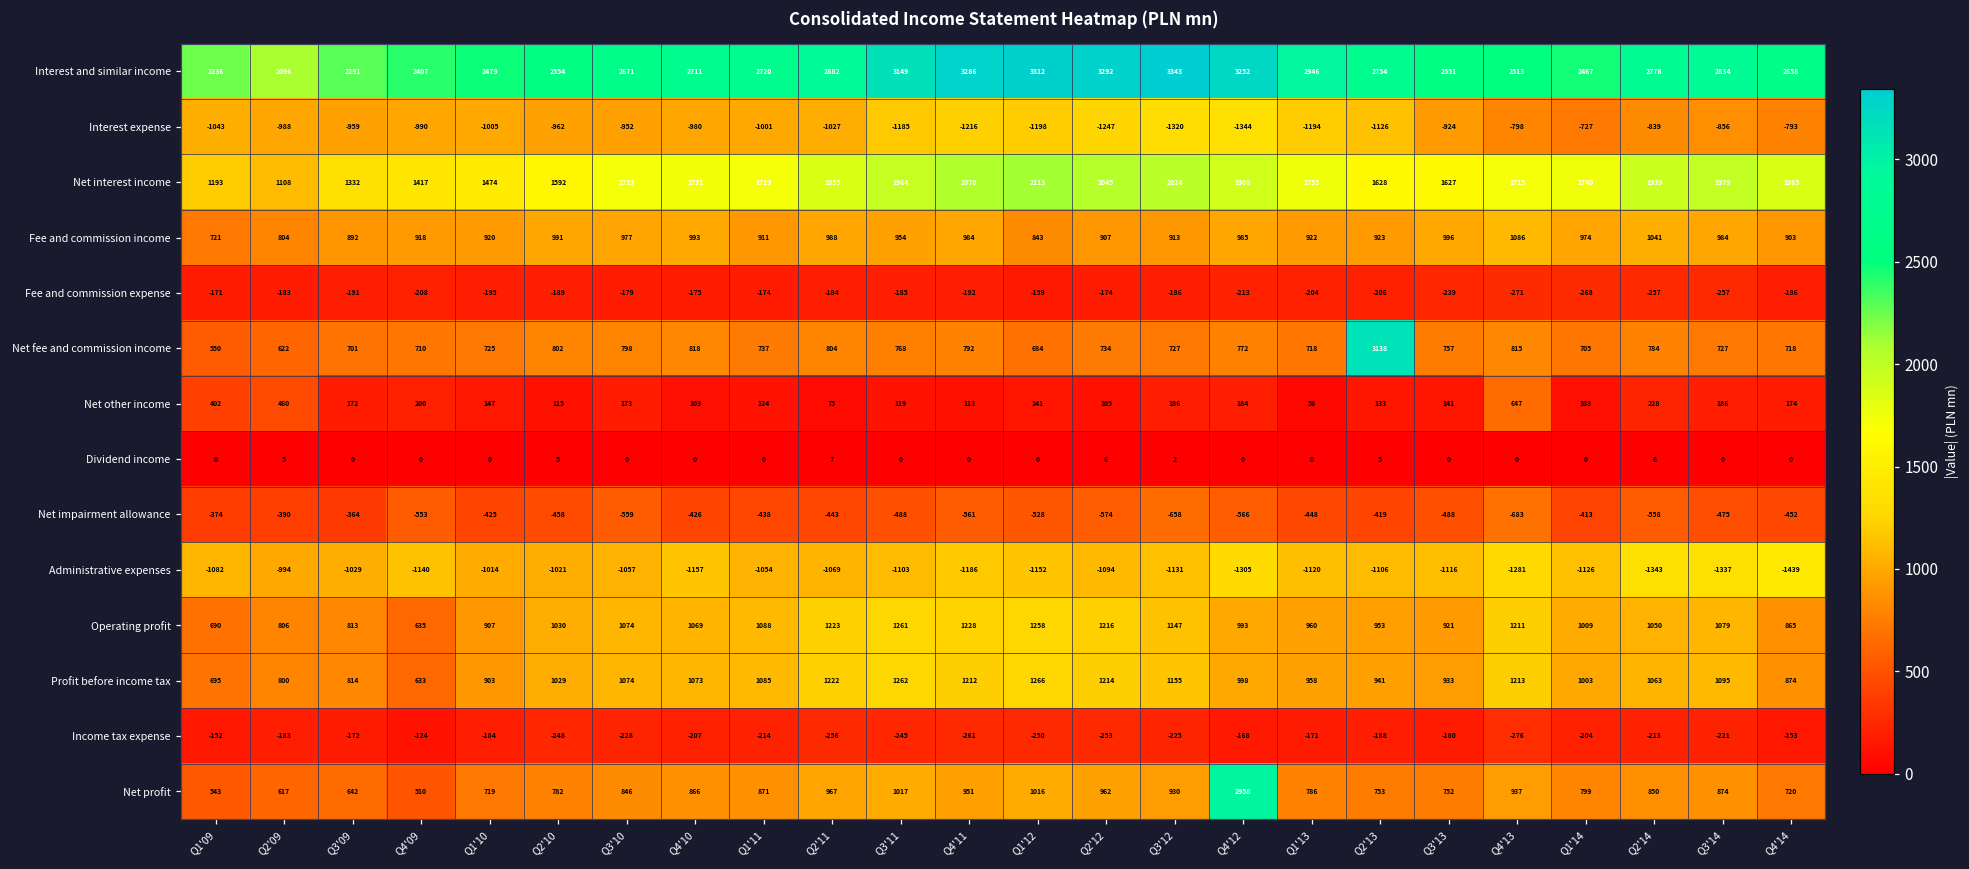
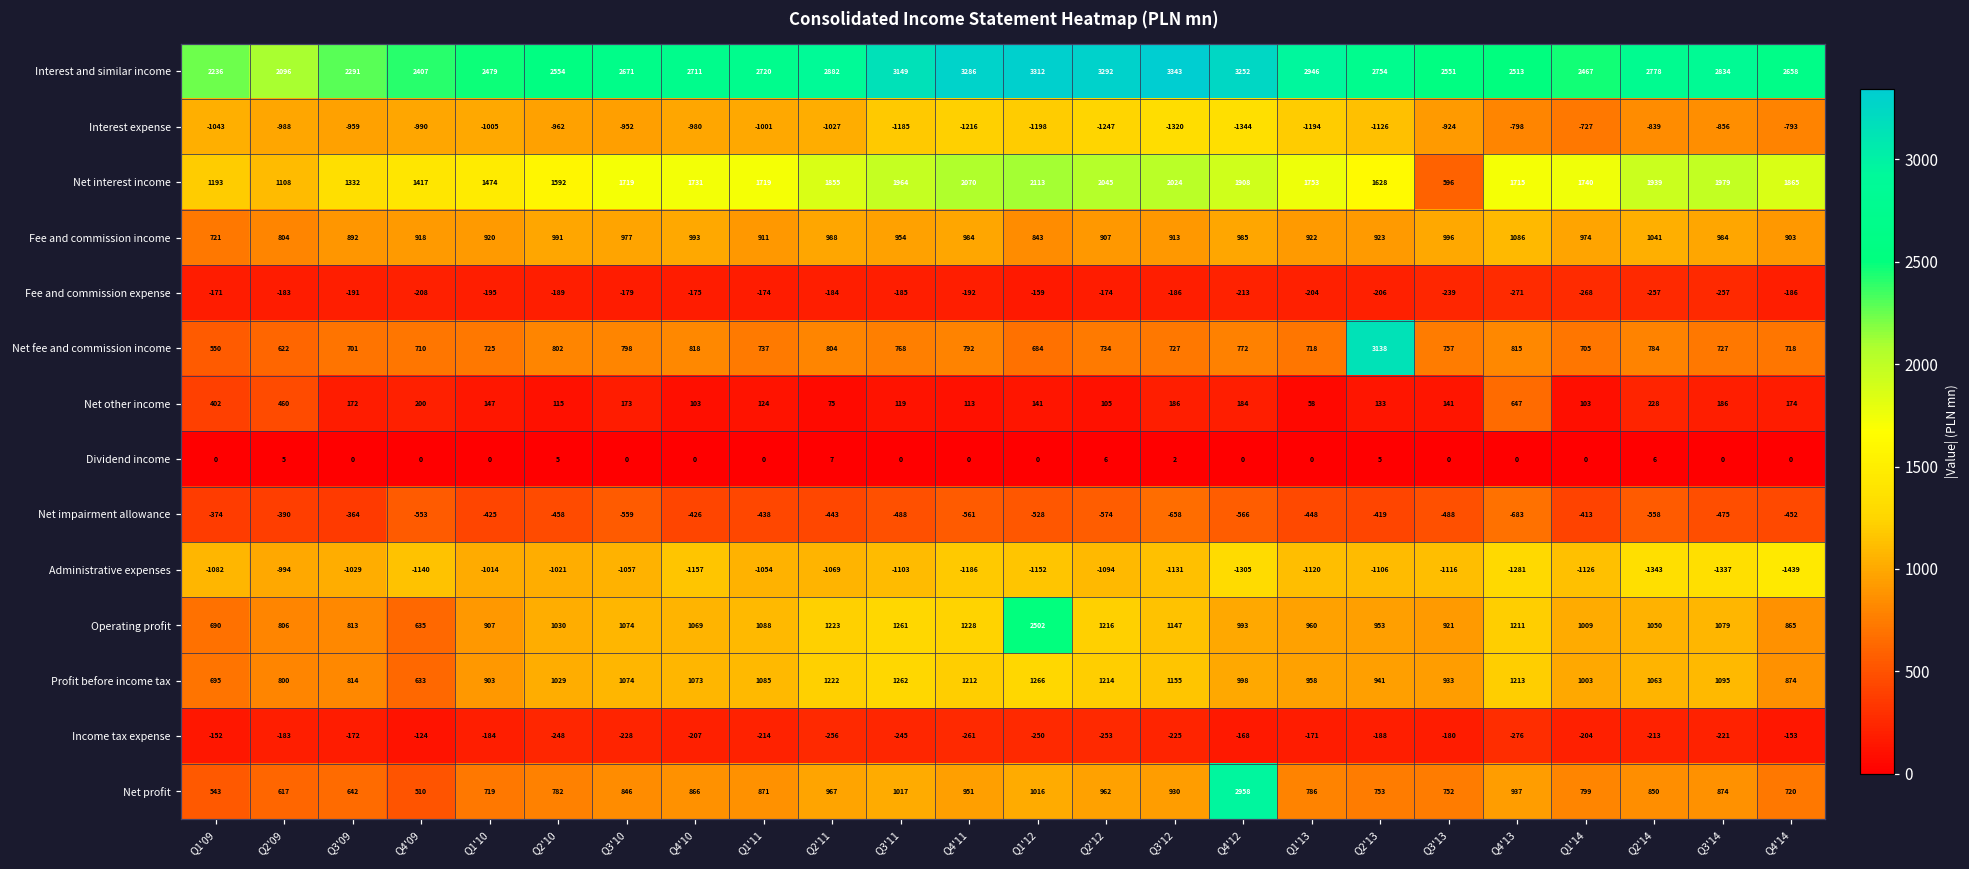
  {
    "Net interest income": {
      "Q1'09": 1193,
      "Q2'09": 1108,
      "Q3'09": 1332,
      "Q4'09": 1417,
      "Q1'10": 1474,
      "Q2'10": 1592,
      "Q3'10": 1719,
      "Q4'10": 1731,
      "Q1'11": 1719,
      "Q2'11": 1855,
      "Q3'11": 1964,
      "Q4'11": 2070,
      "Q1'12": 2113,
      "Q2'12": 2045,
      "Q3'12": 2024,
      "Q4'12": 1908,
      "Q1'13": 1753,
      "Q2'13": 1628,
-     "Q3'13": 1627,
+     "Q3'13": 596,
      "Q4'13": 1715,
      "Q1'14": 1740,
      "Q2'14": 1939,
      "Q3'14": 1979,
      "Q4'14": 1865
    },
    "Operating profit": {
      "Q1'09": 690,
      "Q2'09": 806,
      "Q3'09": 813,
      "Q4'09": 635,
      "Q1'10": 907,
      "Q2'10": 1030,
      "Q3'10": 1074,
      "Q4'10": 1069,
      "Q1'11": 1088,
      "Q2'11": 1223,
      "Q3'11": 1261,
      "Q4'11": 1228,
-     "Q1'12": 1258,
+     "Q1'12": 2502,
      "Q2'12": 1216,
      "Q3'12": 1147,
      "Q4'12": 993,
      "Q1'13": 960,
      "Q2'13": 953,
      "Q3'13": 921,
      "Q4'13": 1211,
      "Q1'14": 1009,
      "Q2'14": 1050,
      "Q3'14": 1079,
      "Q4'14": 865
    }
  }
